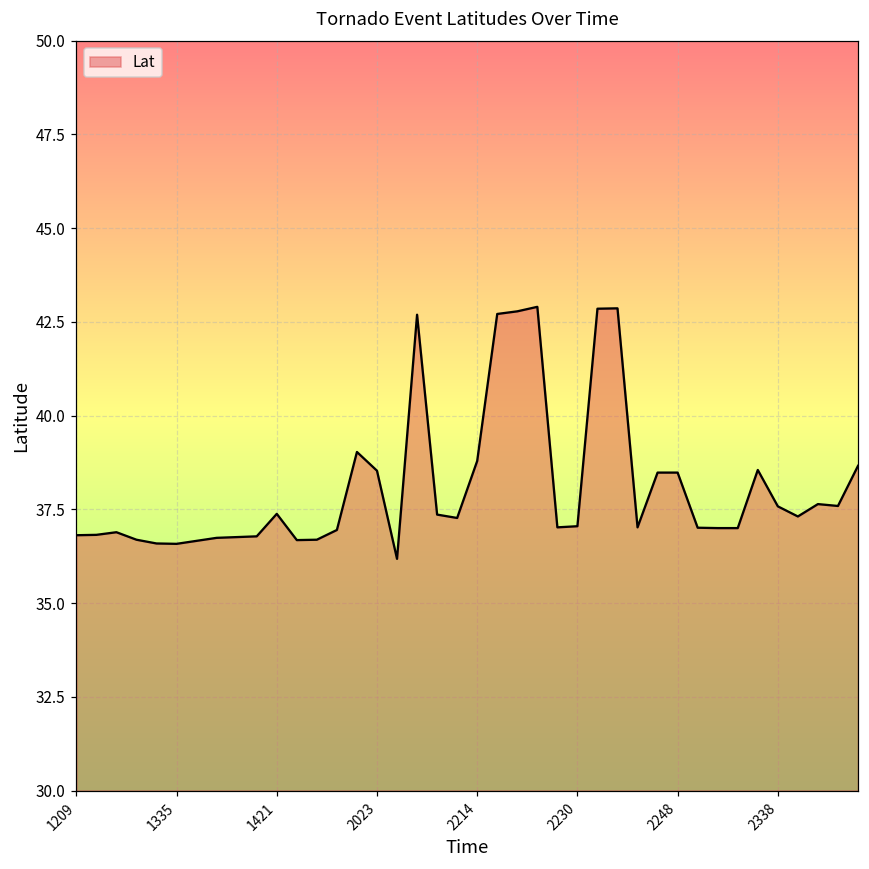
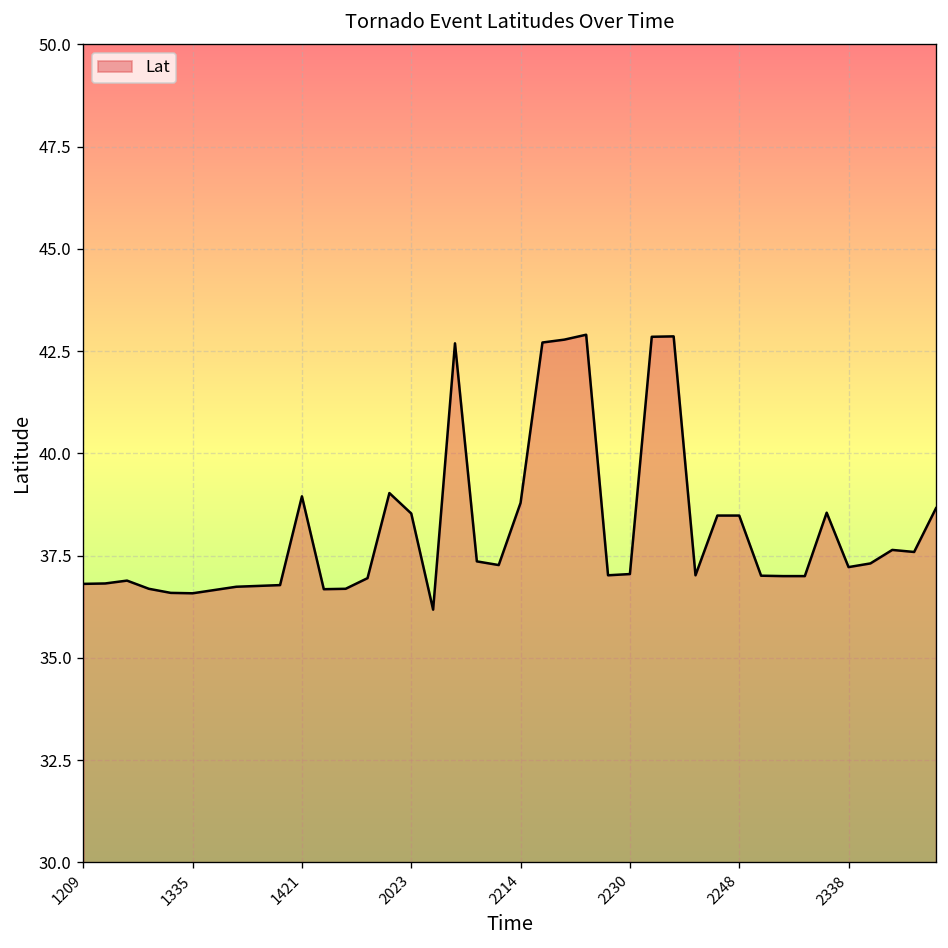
  {
-   "1421": 37.4,
+   "1421": 39.0,
    "2023": 38.5,
    "2214": 38.8,
    "2248": 38.5,
-   "2338": 37.6
+   "2338": 37.2
  }
